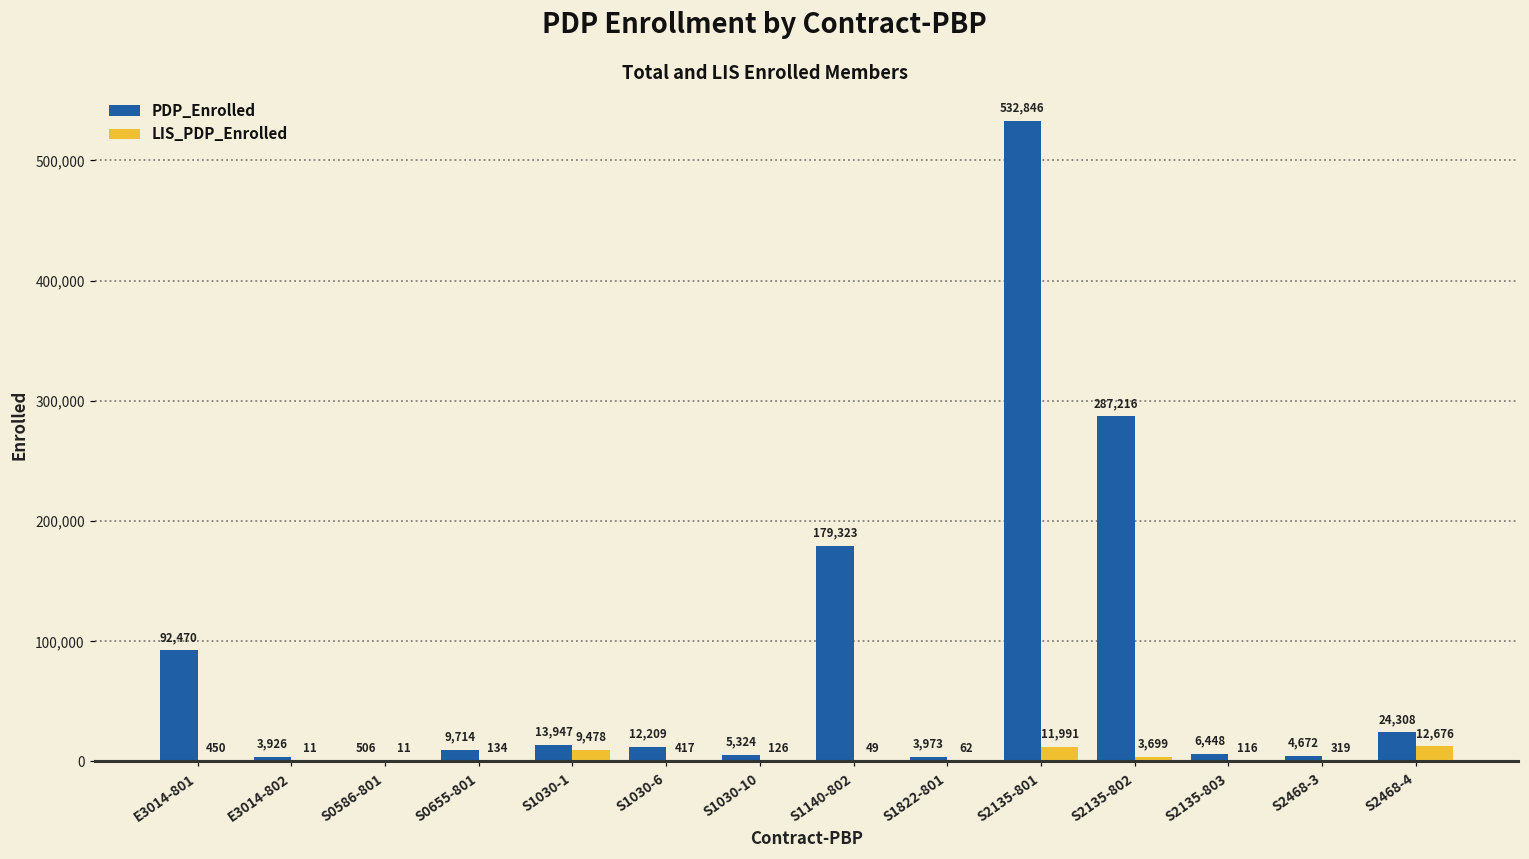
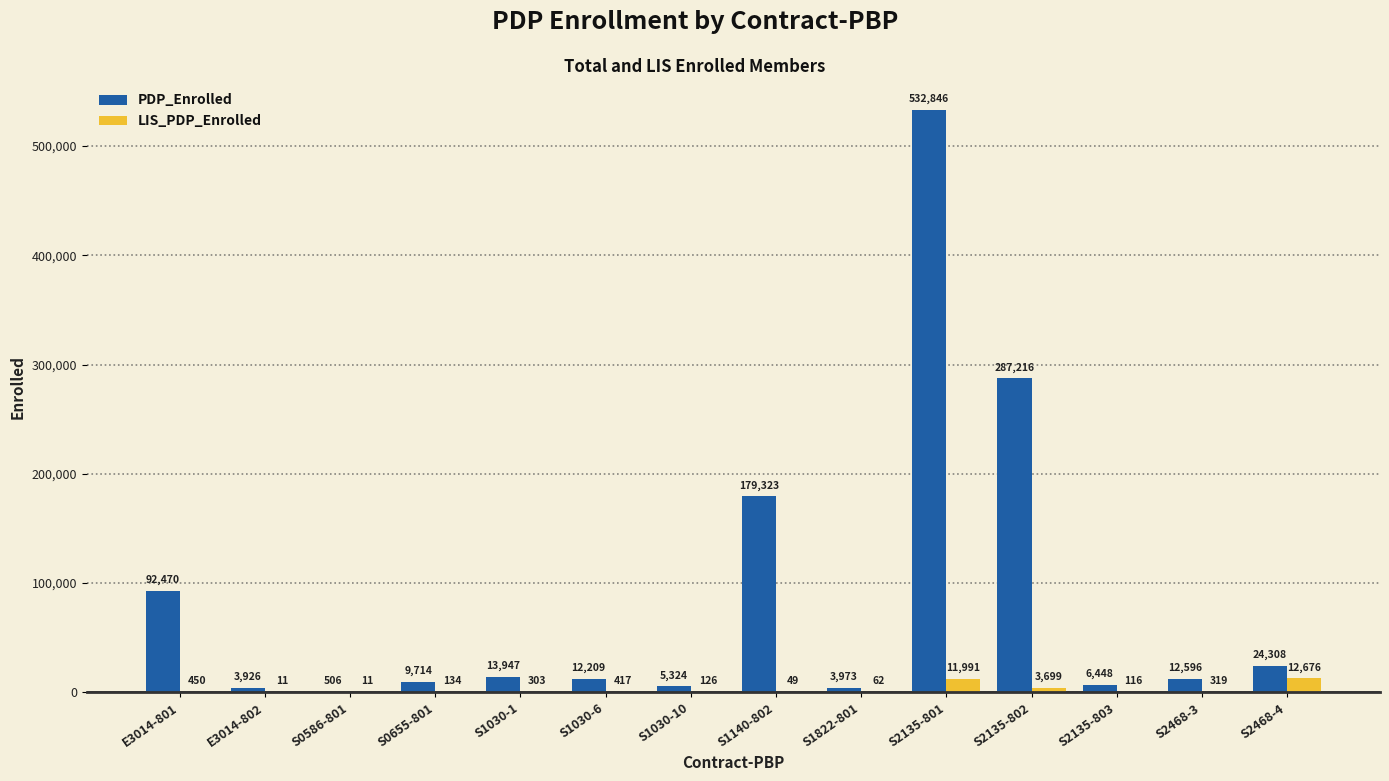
  {
    "PDP_Enrolled": {
      "E3014-801": "92,470",
      "E3014-802": "3,926",
      "S0586-801": "506",
      "S0655-801": "9,714",
      "S1030-1": "13,947",
      "S1030-6": "12,209",
      "S1030-10": "5,324",
      "S1140-802": "179,323",
      "S1822-801": "3,973",
      "S2135-801": "532,846",
      "S2135-802": "287,216",
      "S2135-803": "6,448",
-     "S2468-3": "4,672",
+     "S2468-3": "12,596",
      "S2468-4": "24,308"
    },
    "LIS_PDP_Enrolled": {
      "E3014-801": "450",
      "E3014-802": "11",
      "S0586-801": "11",
      "S0655-801": "134",
-     "S1030-1": "9,478",
+     "S1030-1": "303",
      "S1030-6": "417",
      "S1030-10": "126",
      "S1140-802": "49",
      "S1822-801": "62",
      "S2135-801": "11,991",
      "S2135-802": "3,699",
      "S2135-803": "116",
      "S2468-3": "319",
      "S2468-4": "12,676"
    }
  }
